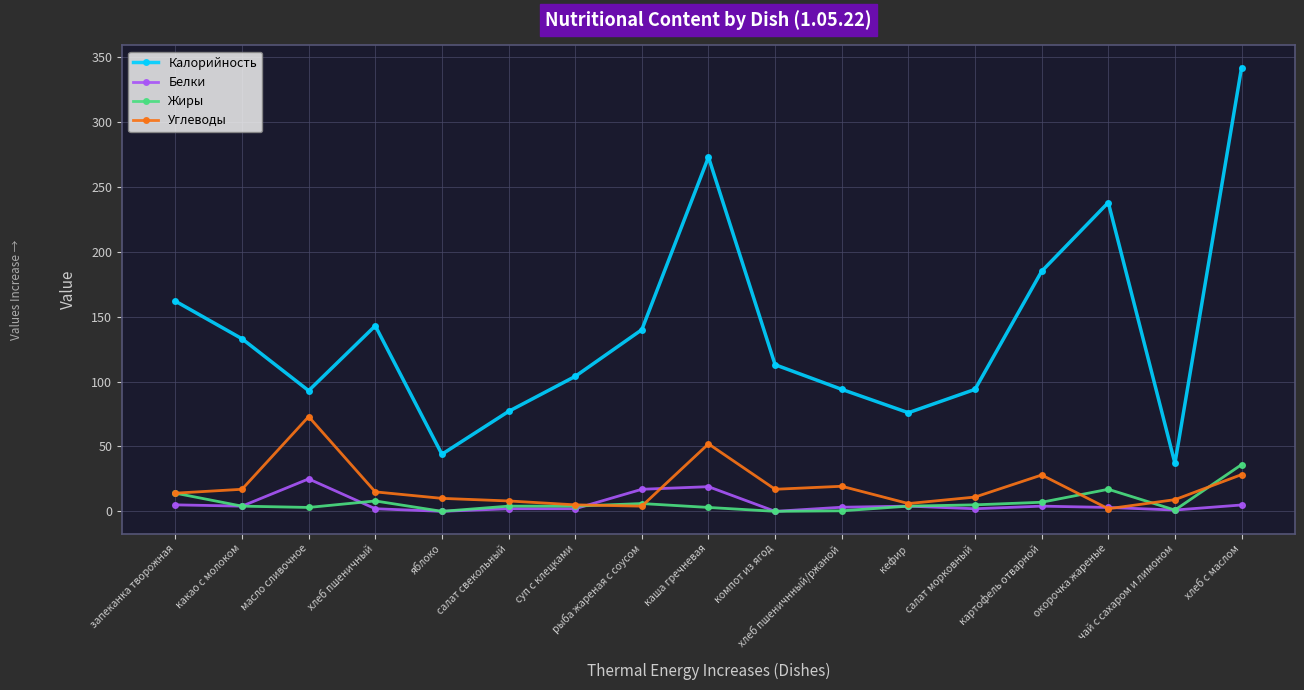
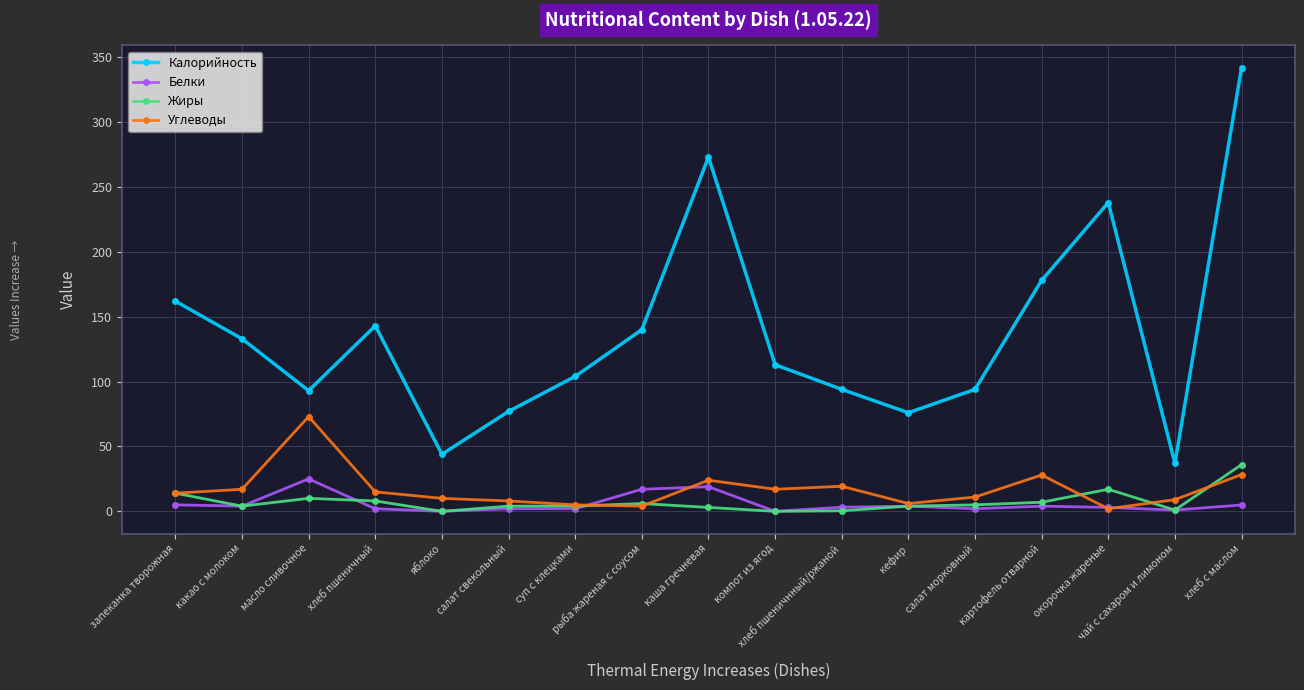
  {
    "Калорийность": {
      "запеканка творожная": 162,
      "какао с молоком": 133,
      "масло сливочное": 93,
      "хлеб пшеничный": 143,
      "яблоко": 44,
      "салат свекольный": 77,
      "суп с клецками": 104,
      "рыба жареная с соусом": 140,
      "каша гречневая": 273,
      "компот из ягод": 113,
      "хлеб пшеничнный/ржаной": 94,
      "кефир": 76,
      "салат морковный": 94,
-     "картофель отварной": 185,
+     "картофель отварной": 178,
      "окорочка жареные": 238,
      "чай с сахаром и лимоном": 37,
      "хлеб с маслом": 342
    },
    "Белки": {
      "запеканка творожная": 5,
      "масло сливочное": 25,
      "хлеб пшеничный": 2,
      "салат свекольный": 2,
      "суп с клецками": 2,
      "рыба жареная с соусом": 17,
      "каша гречневая": 19,
      "хлеб пшеничнный/ржаной": 3,
      "салат морковный": 2,
      "картофель отварной": 4,
      "хлеб с маслом": 5
    },
    "Жиры": {
-     "масло сливочное": 3,
+     "масло сливочное": 10,
      "хлеб пшеничный": 8,
      "салат свекольный": 4,
      "каша гречневая": 3,
      "хлеб пшеничнный/ржаной": 0,
      "салат морковный": 5,
      "картофель отварной": 7,
      "окорочка жареные": 17,
      "хлеб с маслом": 36
    },
    "Углеводы": {
      "какао с молоком": 17,
      "масло сливочное": 73,
      "хлеб пшеничный": 15,
      "яблоко": 10,
      "салат свекольный": 8,
-     "каша гречневая": 52,
+     "каша гречневая": 24,
      "компот из ягод": 17,
      "хлеб пшеничнный/ржаной": 19,
      "салат морковный": 11,
      "картофель отварной": 28,
      "чай с сахаром и лимоном": 9,
      "хлеб с маслом": 28
    }
  }
